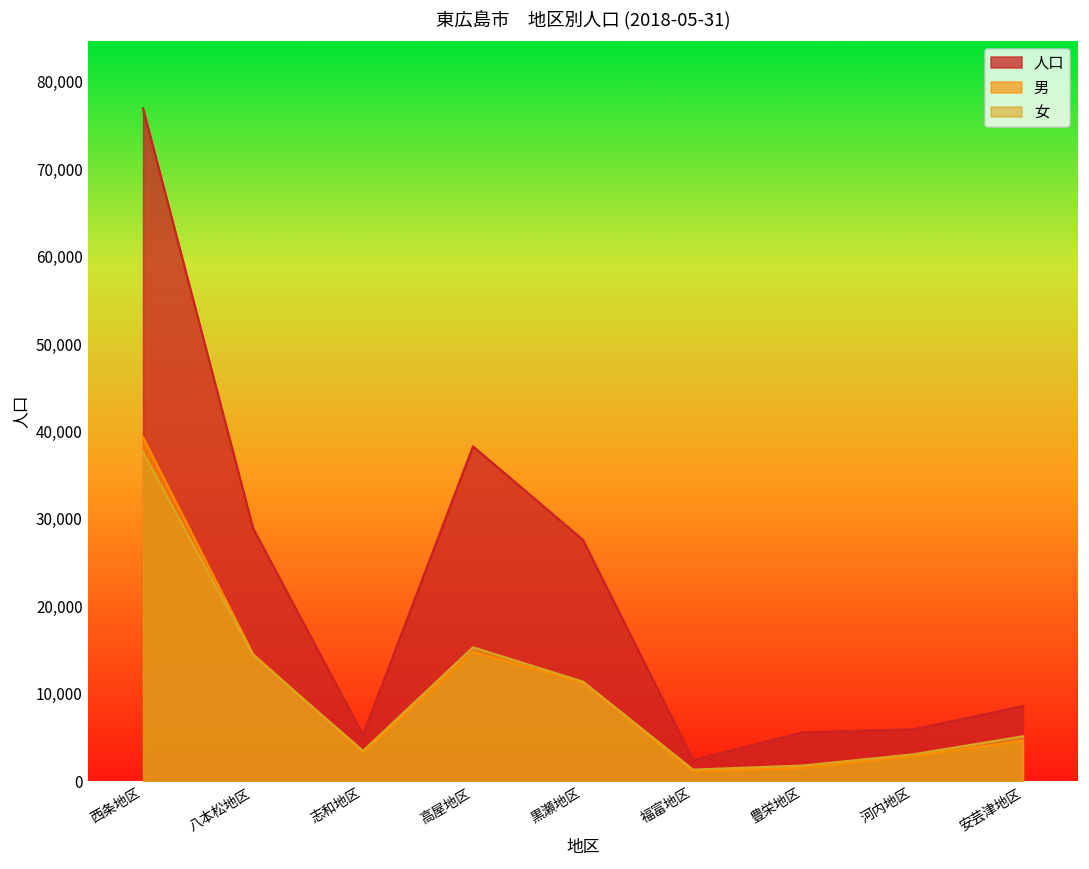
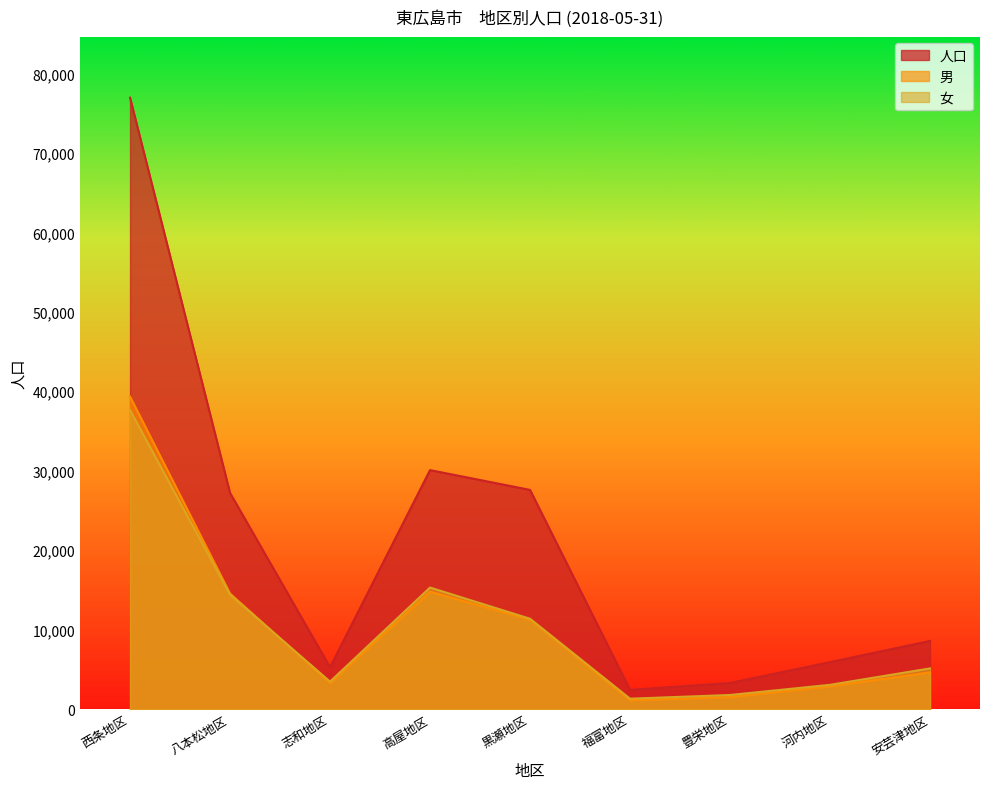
  {
    "人口": {
      "西条地区": "77,000",
-     "八本松地区": "29,000",
+     "八本松地区": "27,000",
      "志和地区": "5,000",
-     "高屋地区": "38,000",
+     "高屋地区": "30,000",
      "黒瀬地区": "28,000",
      "福富地区": "2,000",
-     "豊栄地区": "6,000",
+     "豊栄地区": "3,000",
      "河内地区": "6,000",
      "安芸津地区": "9,000"
    }
  }
